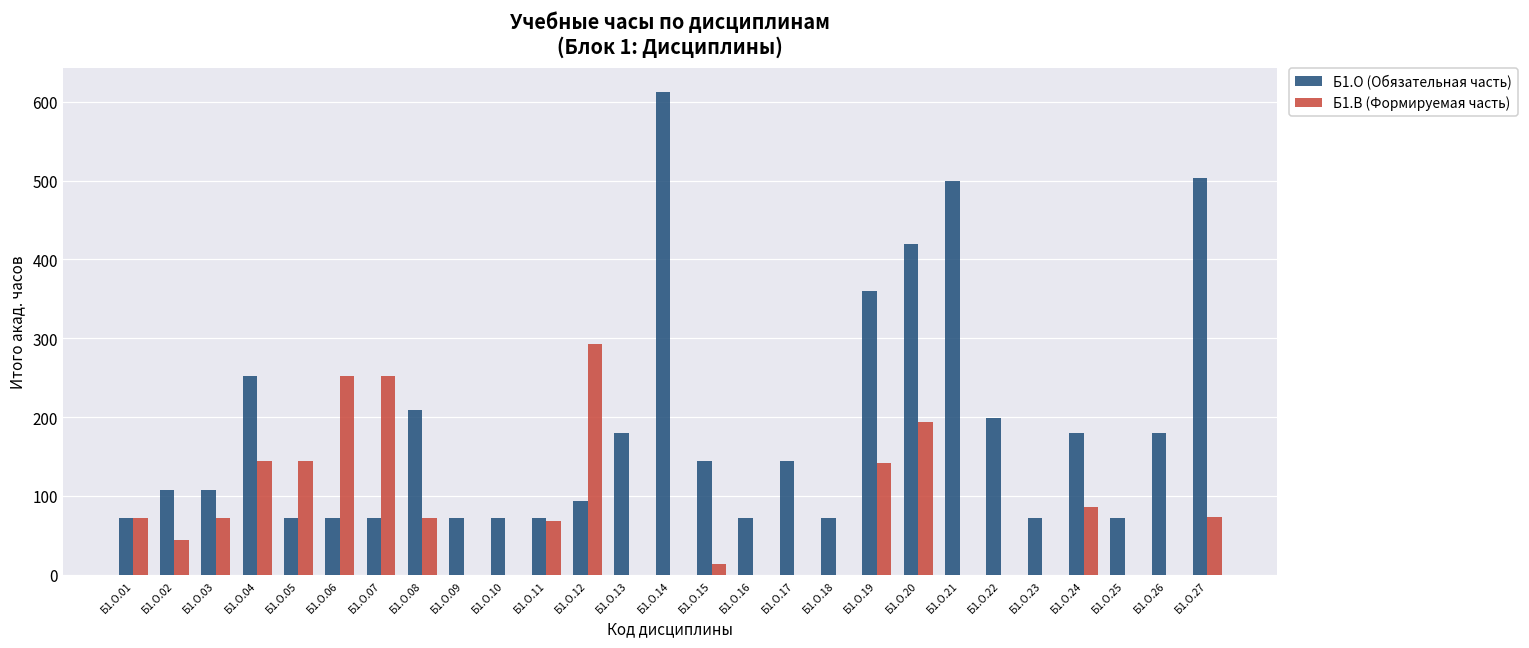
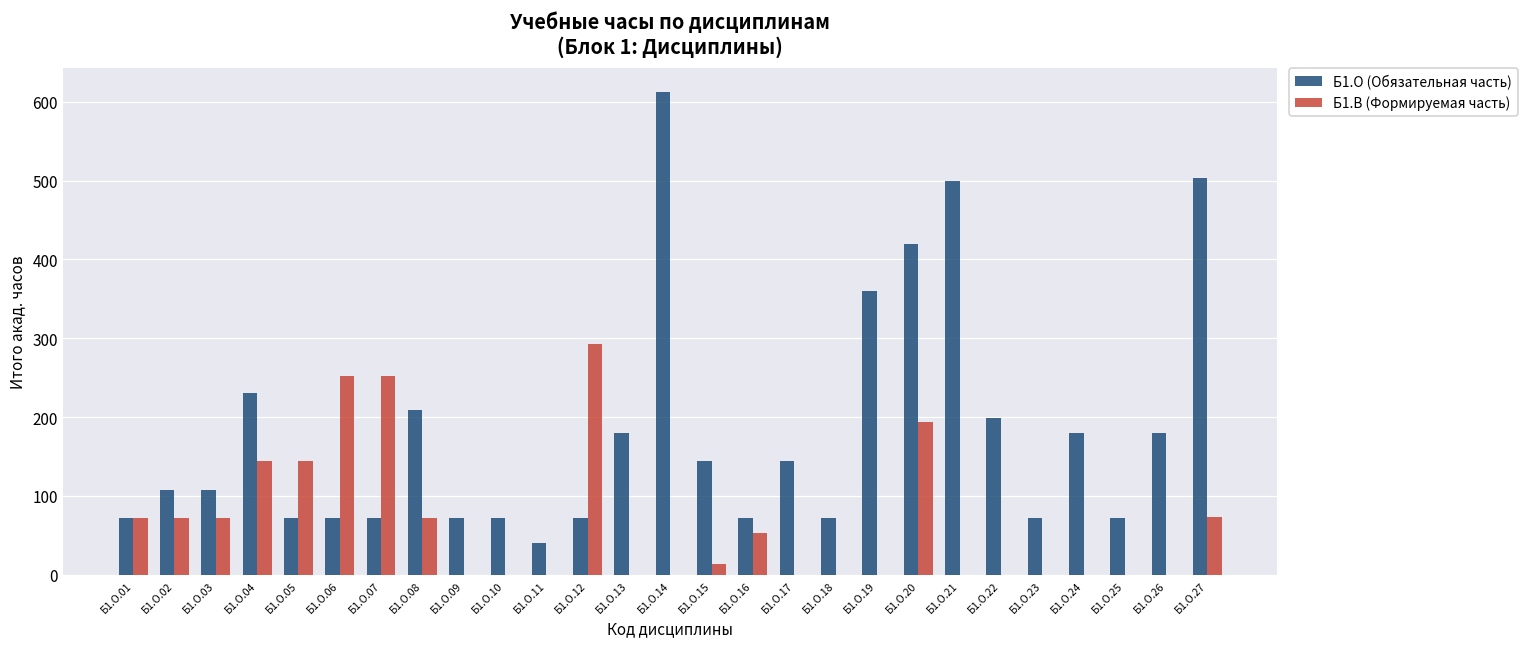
  {
    "Б1.О (Обязательная часть)": {
      "Б1.О.01": 70,
      "Б1.О.02": 110,
      "Б1.О.03": 110,
-     "Б1.О.04": 250,
+     "Б1.О.04": 230,
      "Б1.О.05": 70,
      "Б1.О.06": 70,
      "Б1.О.07": 70,
      "Б1.О.08": 210,
      "Б1.О.09": 70,
      "Б1.О.10": 70,
-     "Б1.О.11": 70,
-     "Б1.О.12": 90,
+     "Б1.О.11": 40,
+     "Б1.О.12": 70,
      "Б1.О.13": 180,
      "Б1.О.14": 610,
      "Б1.О.15": 140,
      "Б1.О.16": 70,
      "Б1.О.17": 140,
      "Б1.О.18": 70,
      "Б1.О.19": 360,
      "Б1.О.20": 420,
      "Б1.О.21": 500,
      "Б1.О.22": 200,
      "Б1.О.23": 70,
      "Б1.О.24": 180,
      "Б1.О.25": 70,
      "Б1.О.26": 180,
      "Б1.О.27": 500
    },
    "Б1.В (Формируемая часть)": {
      "Б1.О.01": 70,
-     "Б1.О.02": 40,
+     "Б1.О.02": 70,
      "Б1.О.03": 70,
      "Б1.О.04": 140,
      "Б1.О.05": 140,
      "Б1.О.06": 250,
      "Б1.О.07": 250,
      "Б1.О.08": 70,
      "Б1.О.09": 0,
      "Б1.О.10": 0,
-     "Б1.О.11": 70,
+     "Б1.О.11": 0,
      "Б1.О.12": 290,
      "Б1.О.13": 0,
      "Б1.О.14": 0,
      "Б1.О.15": 10,
-     "Б1.О.16": 0,
+     "Б1.О.16": 50,
      "Б1.О.17": 0,
      "Б1.О.18": 0,
-     "Б1.О.19": 140,
+     "Б1.О.19": 0,
      "Б1.О.20": 190,
      "Б1.О.21": 0,
      "Б1.О.22": 0,
      "Б1.О.23": 0,
-     "Б1.О.24": 90,
+     "Б1.О.24": 0,
      "Б1.О.25": 0,
      "Б1.О.26": 0,
      "Б1.О.27": 70
    }
  }
